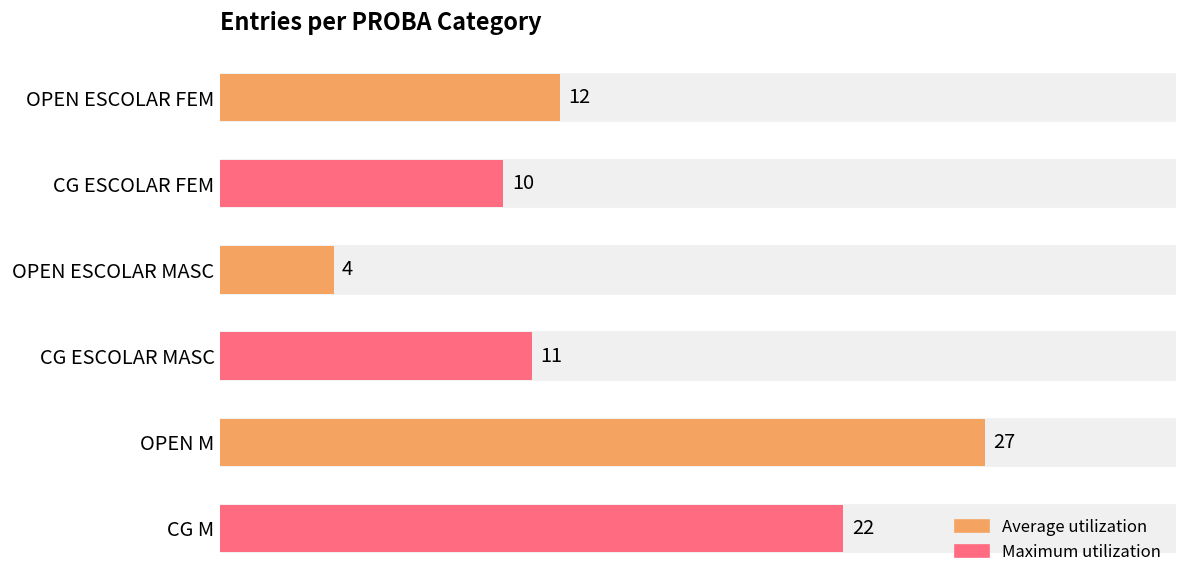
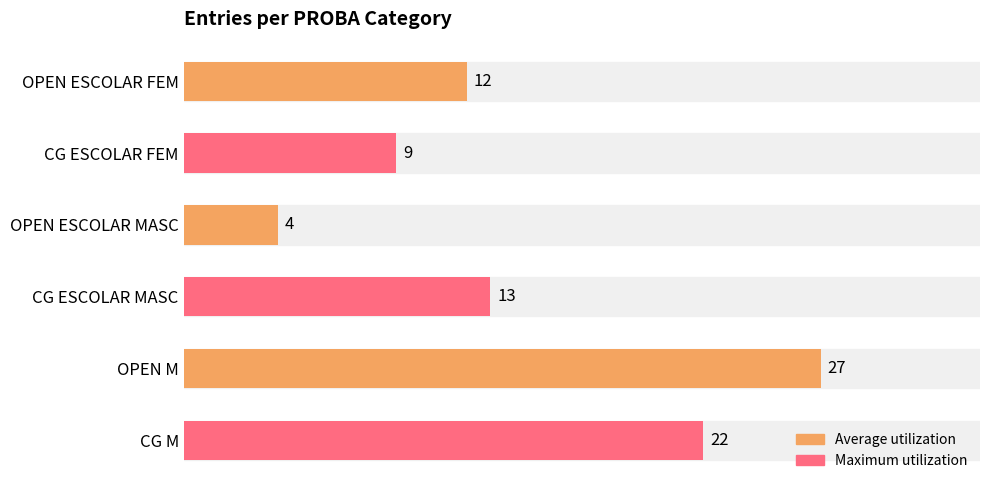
  {
    "OPEN ESCOLAR FEM": 12,
-   "CG ESCOLAR FEM": 10,
+   "CG ESCOLAR FEM": 9,
    "OPEN ESCOLAR MASC": 4,
-   "CG ESCOLAR MASC": 11,
+   "CG ESCOLAR MASC": 13,
    "OPEN M": 27,
    "CG M": 22
  }
